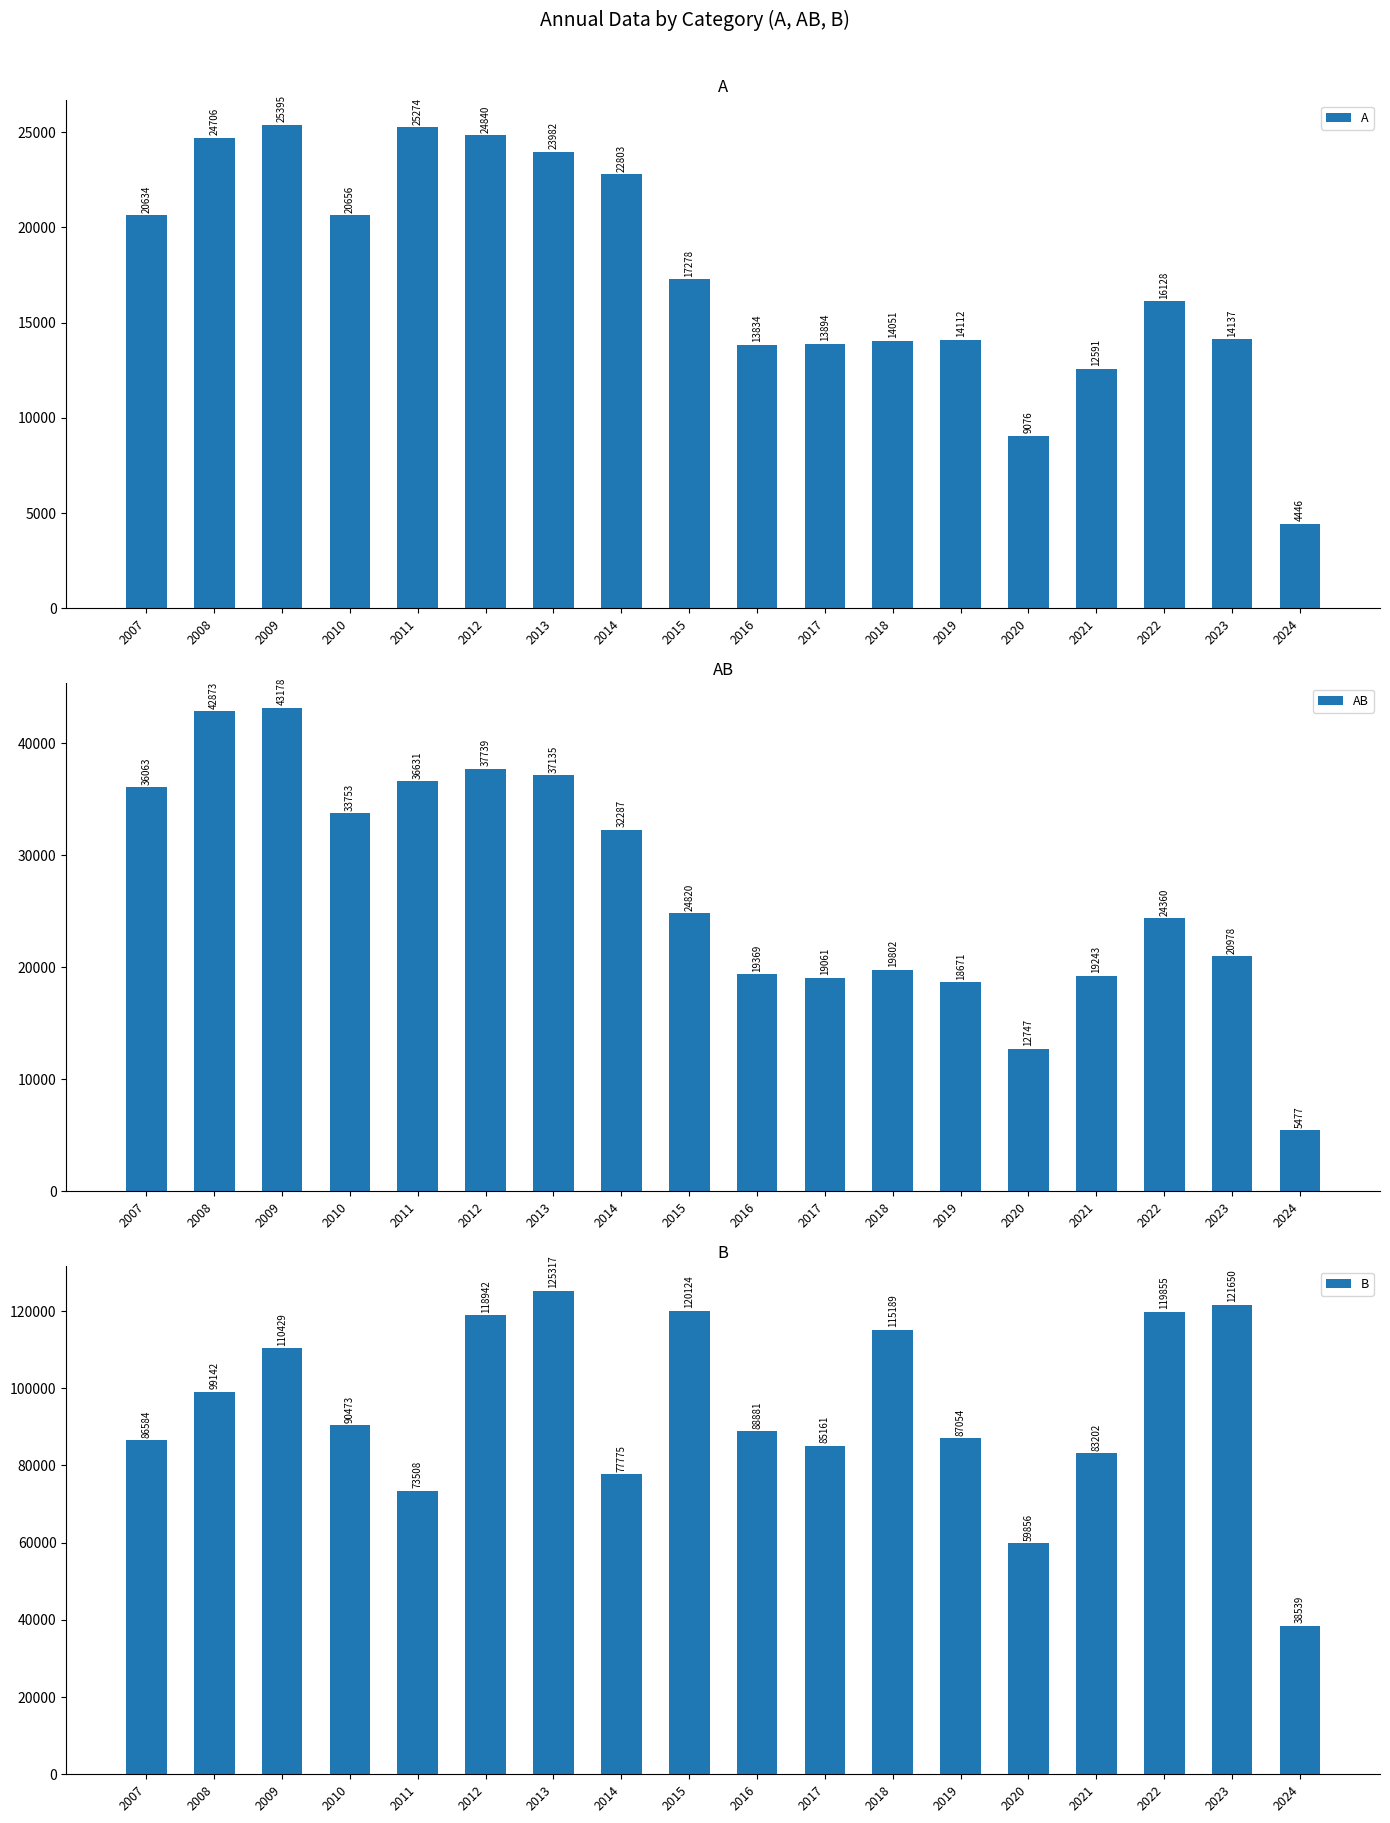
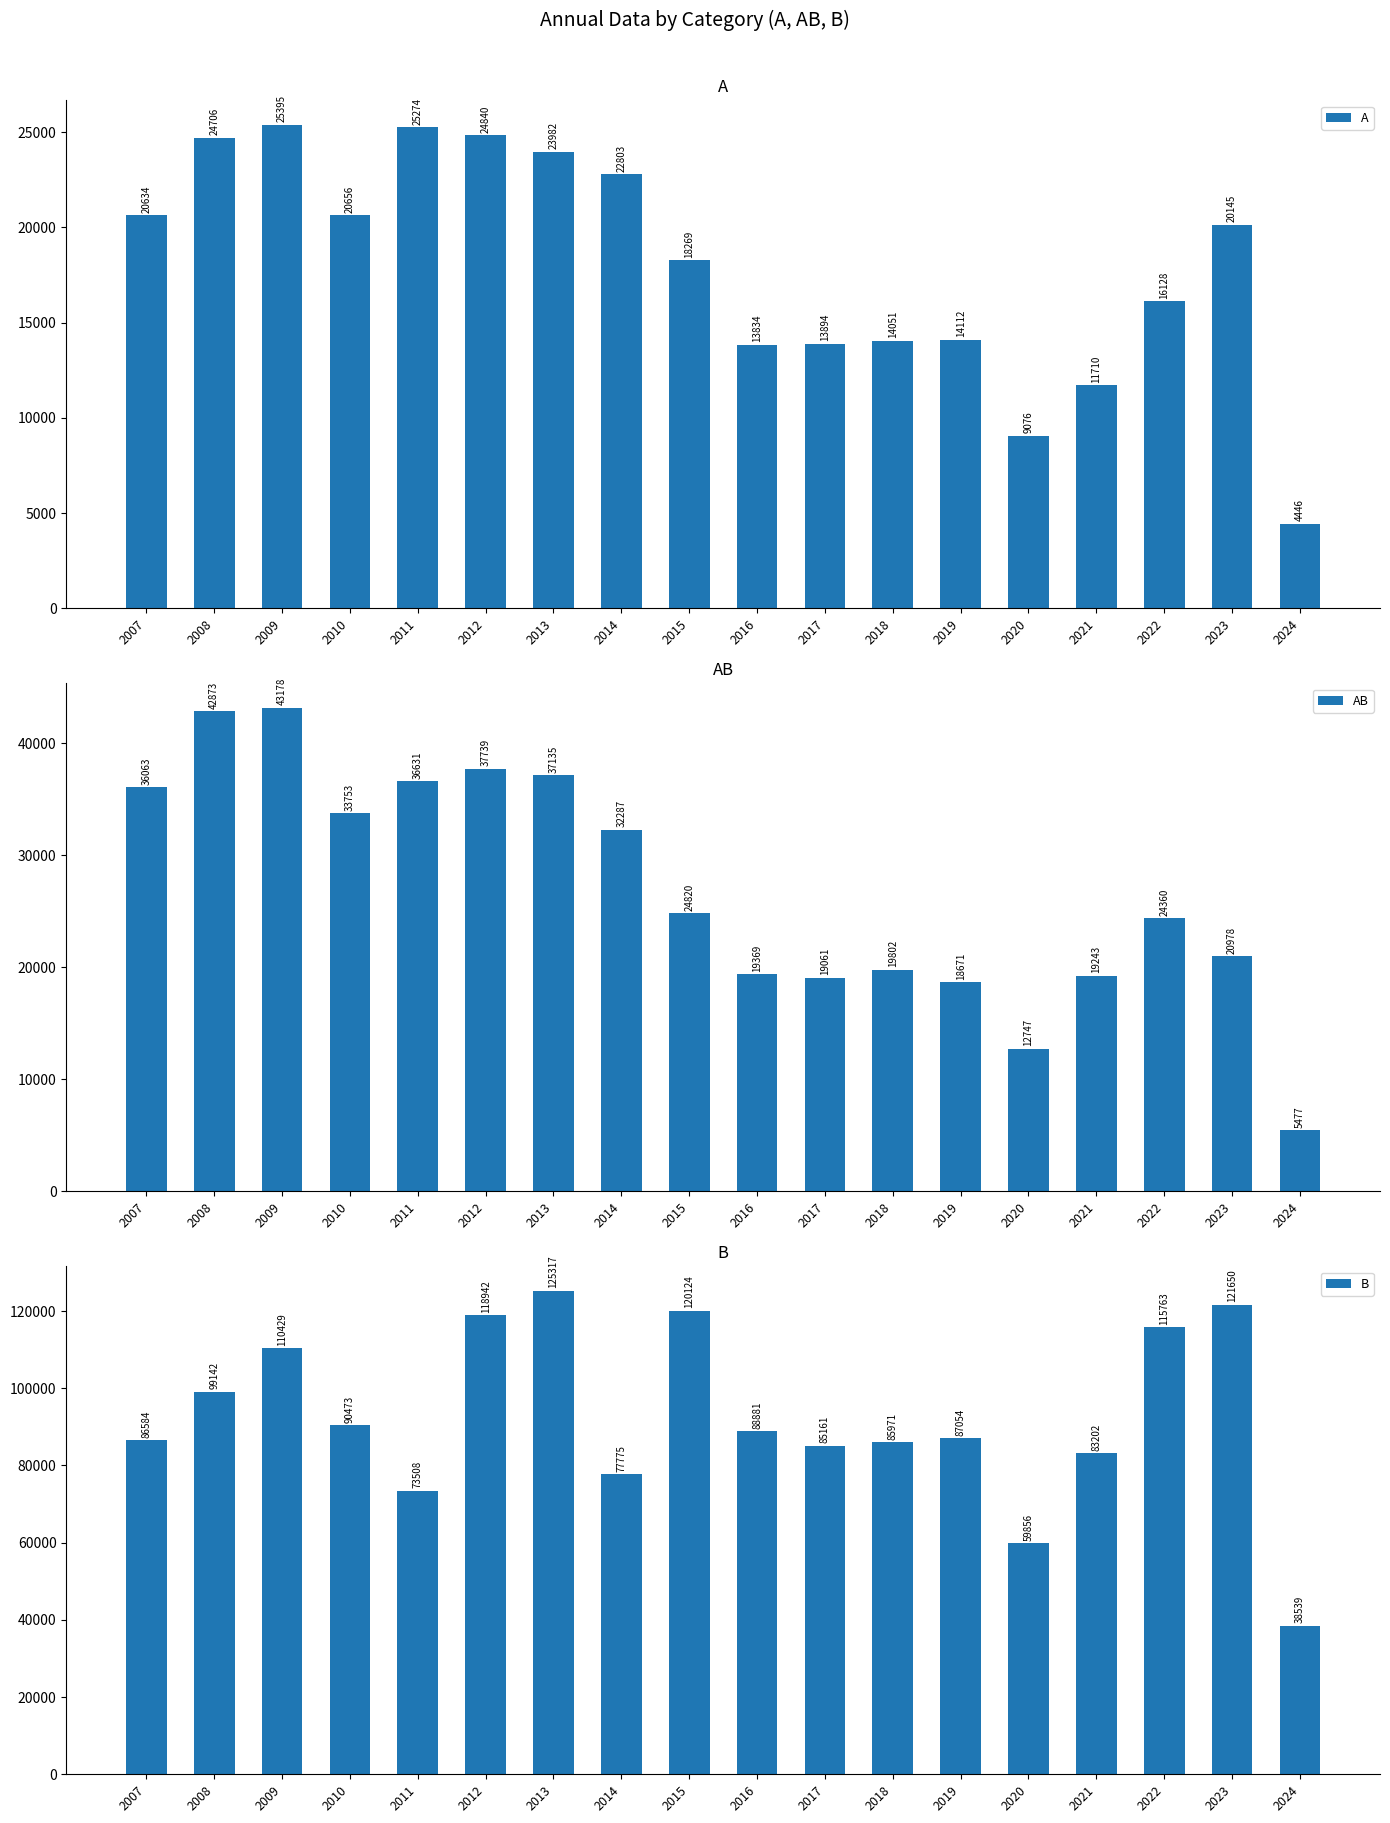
  {
    "A": {
      "2007": 20634,
      "2008": 24706,
      "2009": 25395,
      "2010": 20656,
      "2011": 25274,
      "2012": 24840,
      "2013": 23982,
      "2014": 22803,
-     "2015": 17278,
+     "2015": 18269,
      "2016": 13834,
      "2017": 13894,
      "2018": 14051,
      "2019": 14112,
      "2020": 9076,
-     "2021": 12591,
+     "2021": 11710,
      "2022": 16128,
-     "2023": 14137,
+     "2023": 20145,
      "2024": 4446
    },
    "AB": {
      "2007": 36063,
      "2008": 42873,
      "2009": 43178,
      "2010": 33753,
      "2011": 36631,
      "2012": 37739,
      "2013": 37135,
      "2014": 32287,
      "2015": 24820,
      "2016": 19369,
      "2017": 19061,
      "2018": 19802,
      "2019": 18671,
      "2020": 12747,
      "2021": 19243,
      "2022": 24360,
      "2023": 20978,
      "2024": 5477
    },
    "B": {
      "2007": 86584,
      "2008": 99142,
      "2009": 110429,
      "2010": 90473,
      "2011": 73508,
      "2012": 118942,
      "2013": 125317,
      "2014": 77775,
      "2015": 120124,
      "2016": 88881,
      "2017": 85161,
-     "2018": 115189,
+     "2018": 85971,
      "2019": 87054,
      "2020": 59856,
      "2021": 83202,
-     "2022": 119855,
+     "2022": 115763,
      "2023": 121650,
      "2024": 38539
    }
  }
